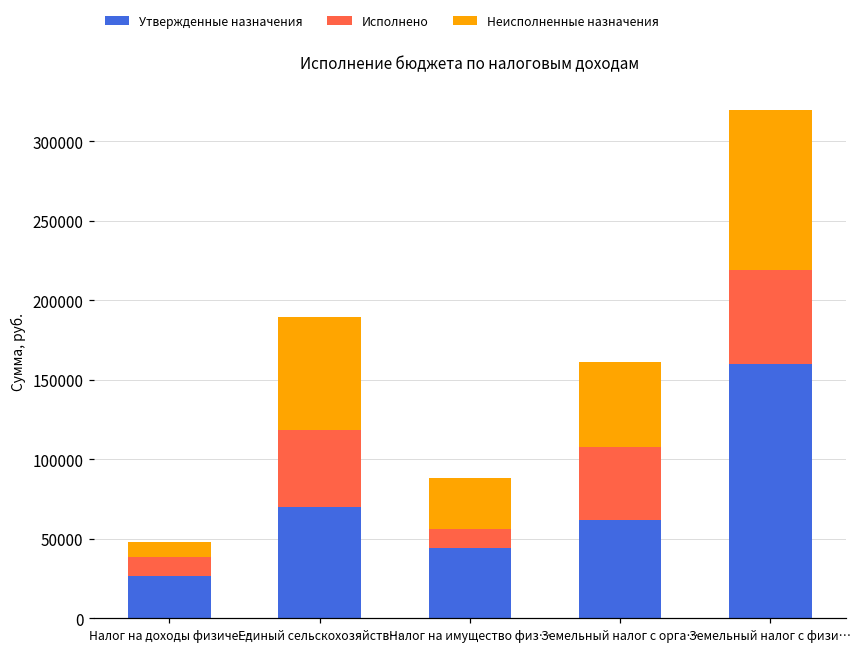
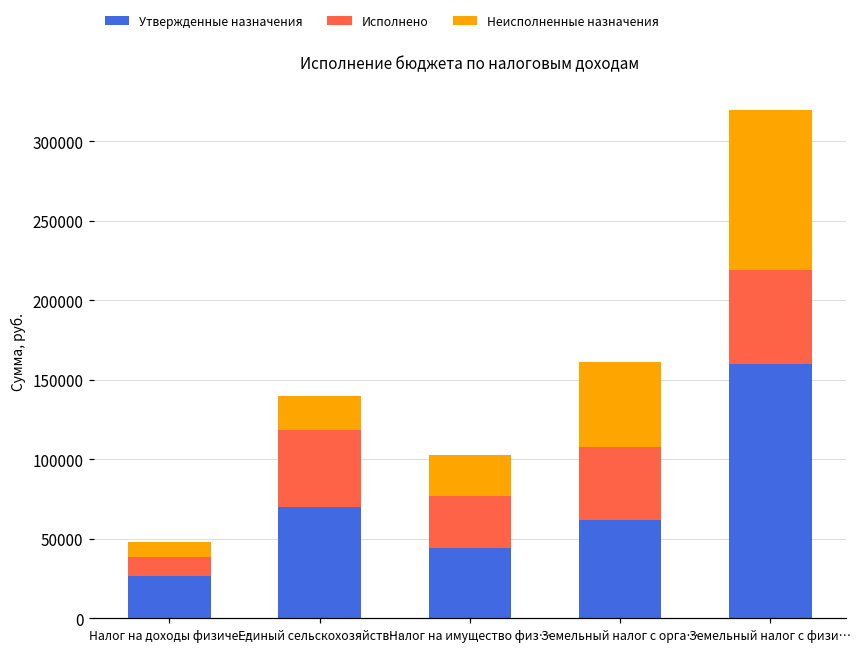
  {
    "Утвержденные назначения": {
      "Налог на доходы физиче…": 27000,
      "Единый сельскохозяйств…": 70000,
      "Налог на имущество физ…": 44000,
      "Земельный налог с орга…": 62000,
      "Земельный налог с физи…": 160000
    },
    "Исполнено": {
      "Налог на доходы физиче…": 11000,
      "Единый сельскохозяйств…": 48000,
-     "Налог на имущество физ…": 12000,
+     "Налог на имущество физ…": 33000,
      "Земельный налог с орга…": 46000,
      "Земельный налог с физи…": 59000
    },
    "Неисполненные назначения": {
      "Налог на доходы физиче…": 10000,
-     "Единый сельскохозяйств…": 71000,
-     "Налог на имущество физ…": 32000,
+     "Единый сельскохозяйств…": 22000,
+     "Налог на имущество физ…": 26000,
      "Земельный налог с орга…": 53000,
      "Земельный налог с физи…": 101000
    }
  }
